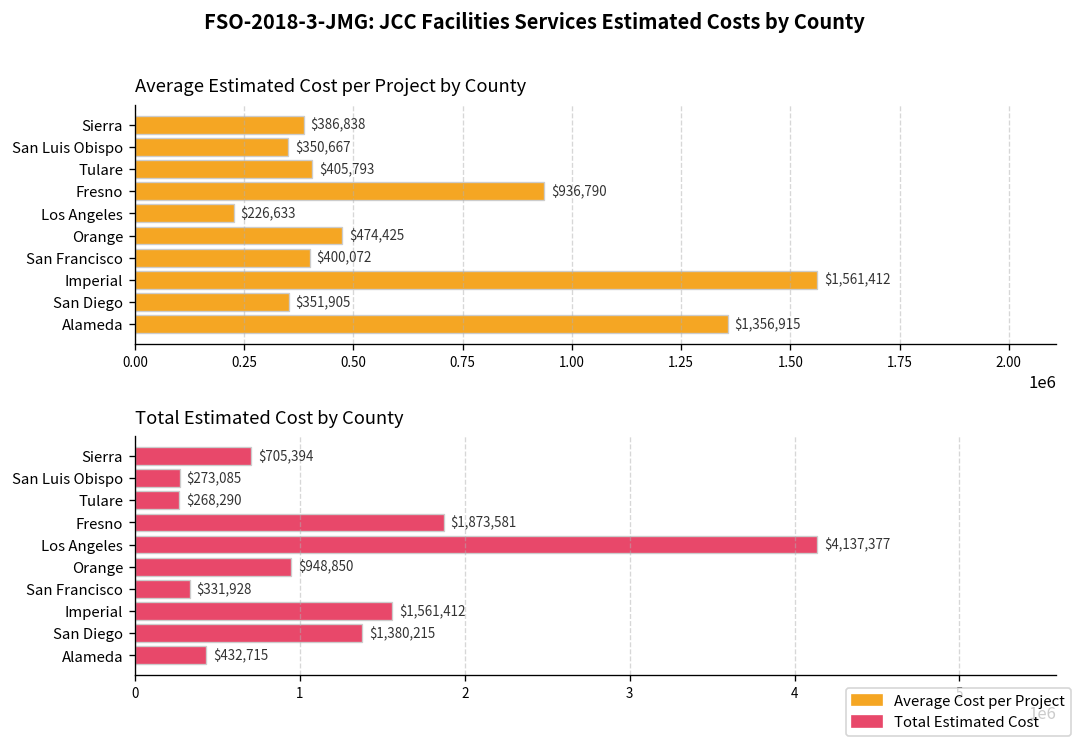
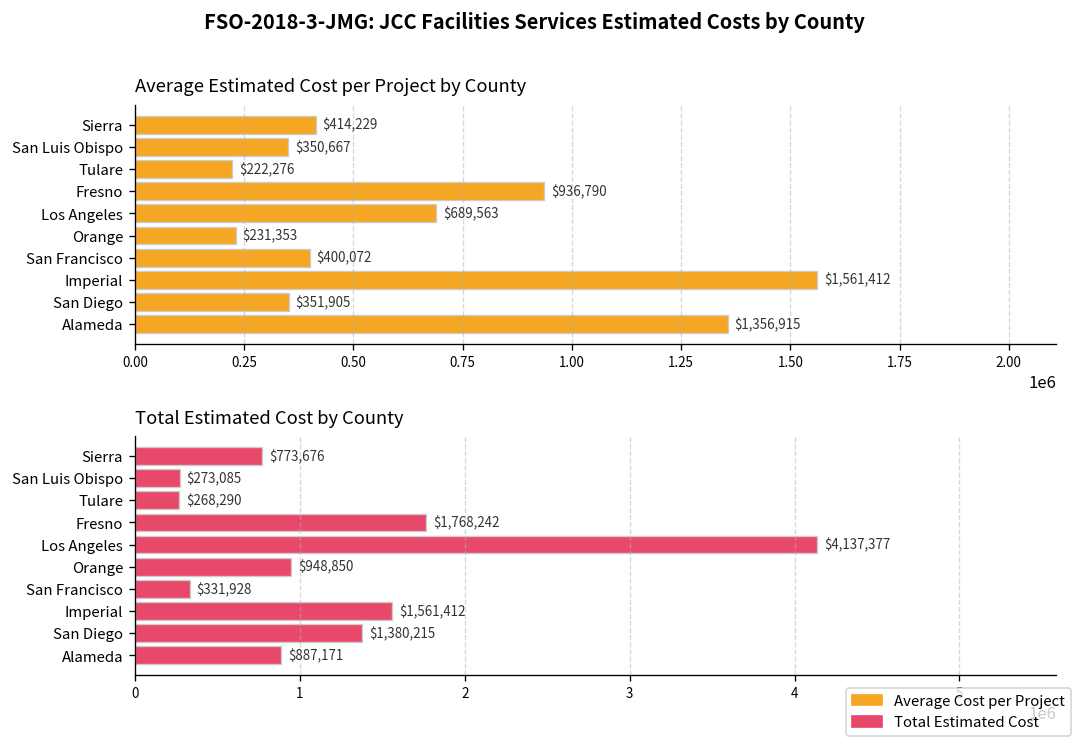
  {
    "Average Estimated Cost per Project by County": {
-     "Sierra": "$386,838",
+     "Sierra": "$414,229",
      "San Luis Obispo": "$350,667",
-     "Tulare": "$405,793",
+     "Tulare": "$222,276",
      "Fresno": "$936,790",
-     "Los Angeles": "$226,633",
-     "Orange": "$474,425",
+     "Los Angeles": "$689,563",
+     "Orange": "$231,353",
      "San Francisco": "$400,072",
      "Imperial": "$1,561,412",
      "San Diego": "$351,905",
      "Alameda": "$1,356,915"
    },
    "Total Estimated Cost by County": {
-     "Sierra": "$705,394",
+     "Sierra": "$773,676",
      "San Luis Obispo": "$273,085",
      "Tulare": "$268,290",
-     "Fresno": "$1,873,581",
+     "Fresno": "$1,768,242",
      "Los Angeles": "$4,137,377",
      "Orange": "$948,850",
      "San Francisco": "$331,928",
      "Imperial": "$1,561,412",
      "San Diego": "$1,380,215",
-     "Alameda": "$432,715"
+     "Alameda": "$887,171"
    }
  }
